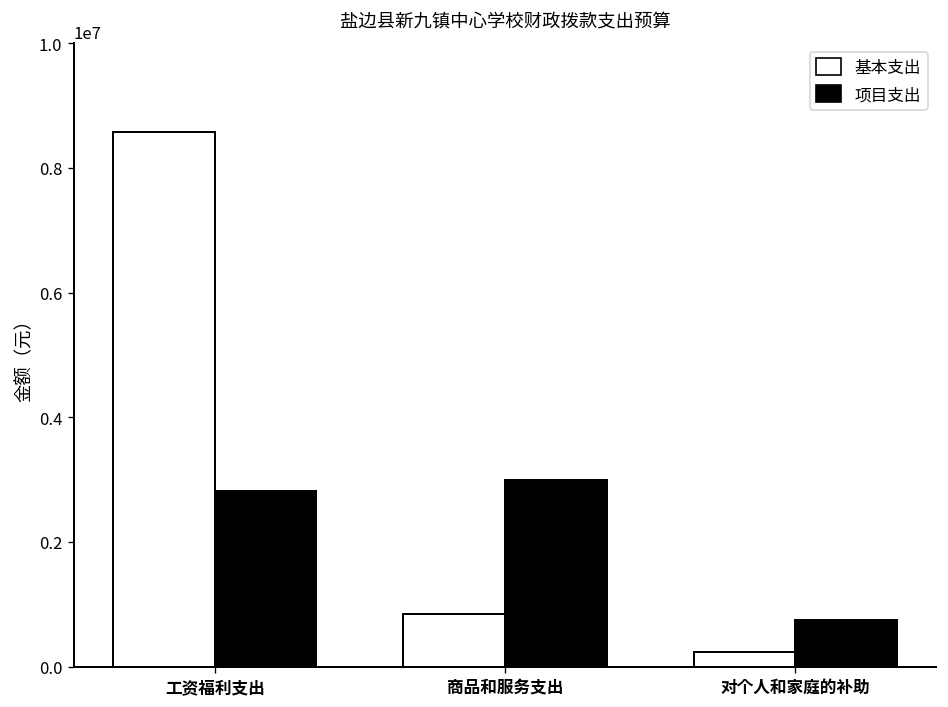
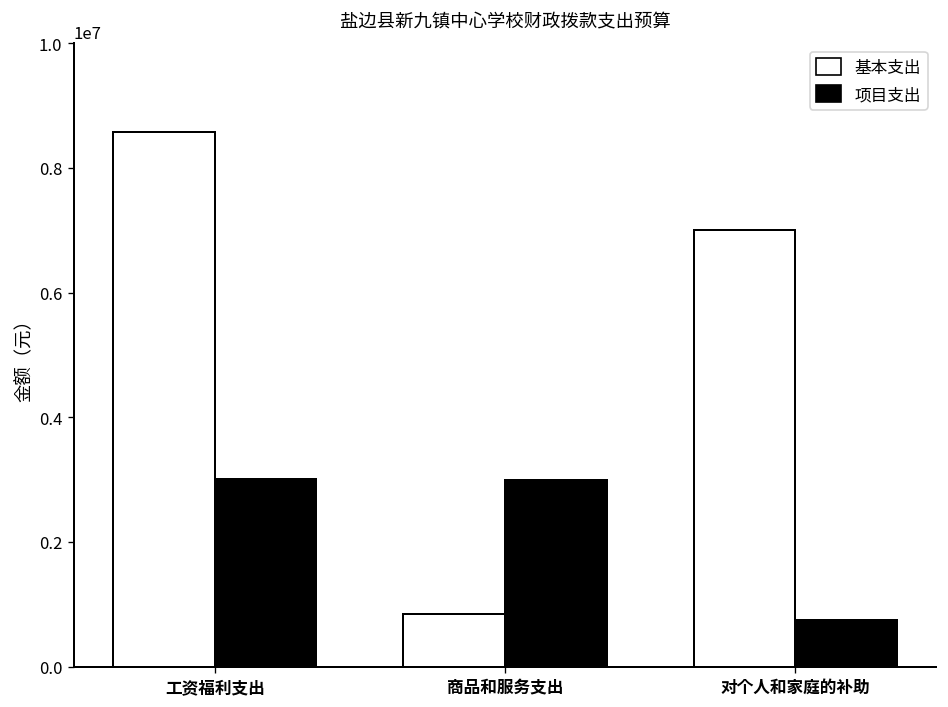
  {
    "基本支出": {
      "工资福利支出": 8600000,
      "商品和服务支出": 800000,
-     "对个人和家庭的补助": 200000
+     "对个人和家庭的补助": 7000000
    },
    "项目支出": {
-     "工资福利支出": 2800000,
+     "工资福利支出": 3000000,
      "商品和服务支出": 3000000,
      "对个人和家庭的补助": 700000
    }
  }
